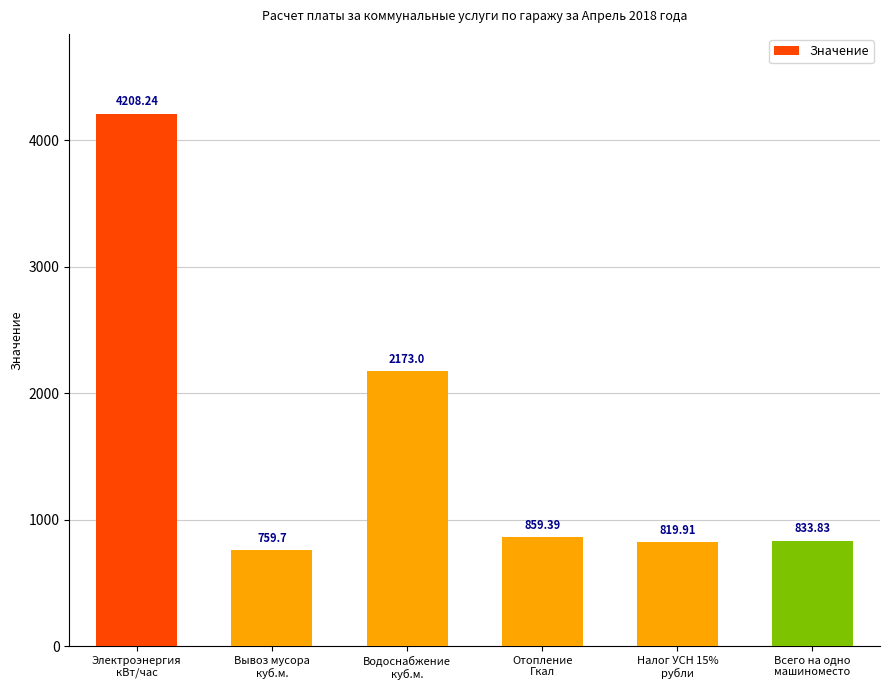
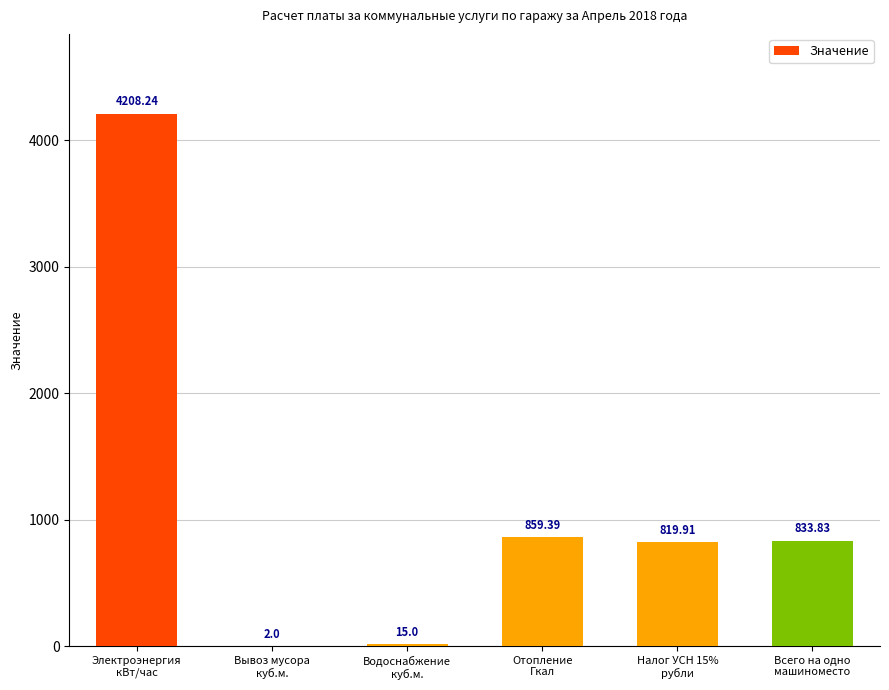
  {
    "Электроэнергия кВт/час": 4208.24,
-   "Вывоз мусора куб.м.": 759.7,
-   "Водоснабжение куб.м.": 2173.0,
+   "Вывоз мусора куб.м.": 2.0,
+   "Водоснабжение куб.м.": 15.0,
    "Отопление Гкал": 859.39,
    "Налог УСН 15% рубли": 819.91,
    "Всего на одно машиноместо": 833.83
  }
